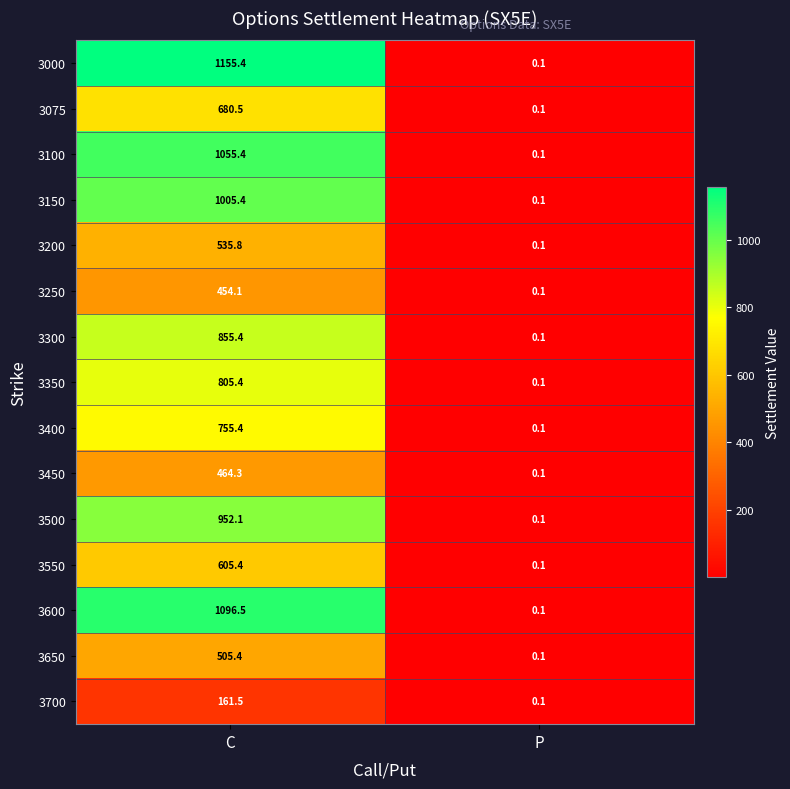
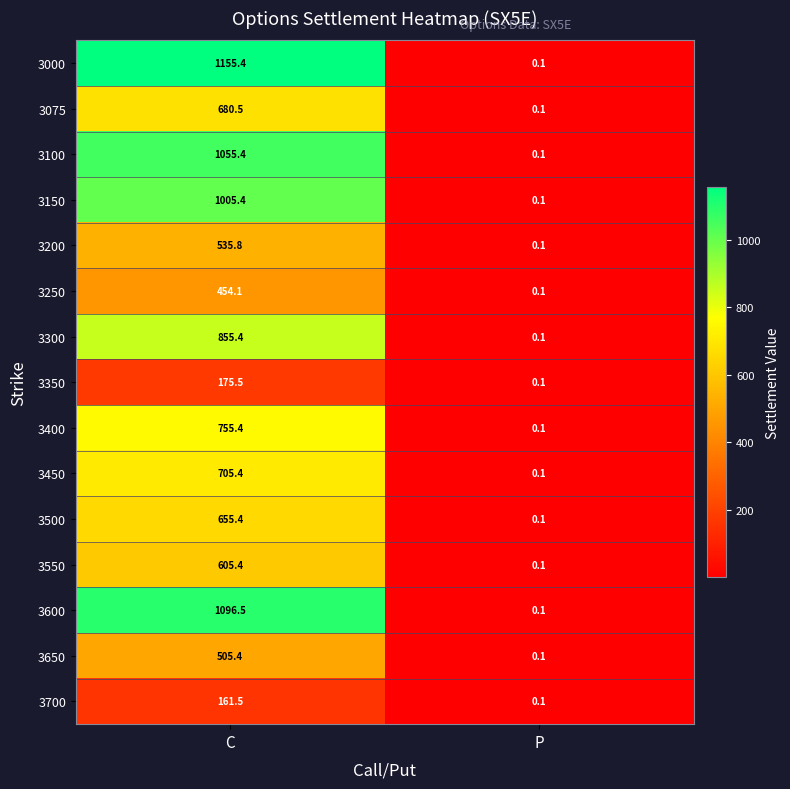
  {
    "3000": {
      "C": 1155.4,
      "P": 0.1
    },
    "3075": {
      "C": 680.5,
      "P": 0.1
    },
    "3100": {
      "C": 1055.4,
      "P": 0.1
    },
    "3150": {
      "C": 1005.4,
      "P": 0.1
    },
    "3200": {
      "C": 535.8,
      "P": 0.1
    },
    "3250": {
      "C": 454.1,
      "P": 0.1
    },
    "3300": {
      "C": 855.4,
      "P": 0.1
    },
    "3350": {
-     "C": 805.4,
+     "C": 175.5,
      "P": 0.1
    },
    "3400": {
      "C": 755.4,
      "P": 0.1
    },
    "3450": {
-     "C": 464.3,
+     "C": 705.4,
      "P": 0.1
    },
    "3500": {
-     "C": 952.1,
+     "C": 655.4,
      "P": 0.1
    },
    "3550": {
      "C": 605.4,
      "P": 0.1
    },
    "3600": {
      "C": 1096.5,
      "P": 0.1
    },
    "3650": {
      "C": 505.4,
      "P": 0.1
    },
    "3700": {
      "C": 161.5,
      "P": 0.1
    }
  }
